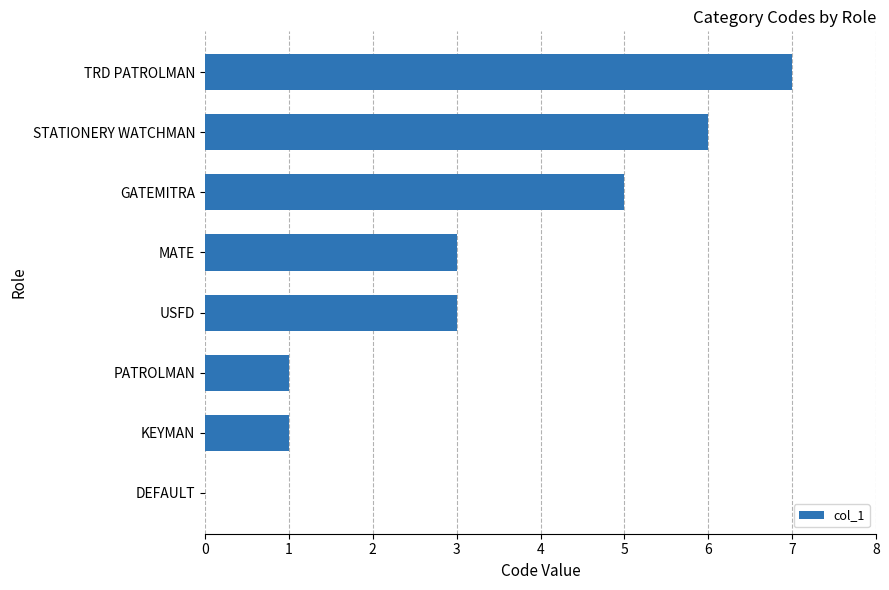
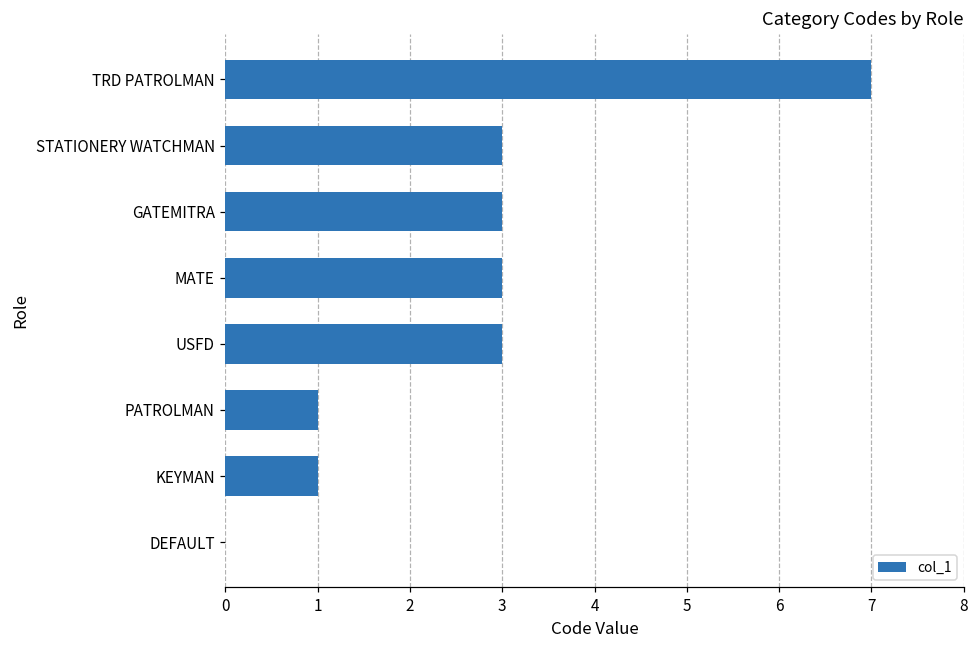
  {
    "TRD PATROLMAN": 7,
-   "STATIONERY WATCHMAN": 6,
-   "GATEMITRA": 5,
+   "STATIONERY WATCHMAN": 3,
+   "GATEMITRA": 3,
    "MATE": 3,
    "USFD": 3,
    "PATROLMAN": 1,
    "KEYMAN": 1,
    "DEFAULT": 0
  }
